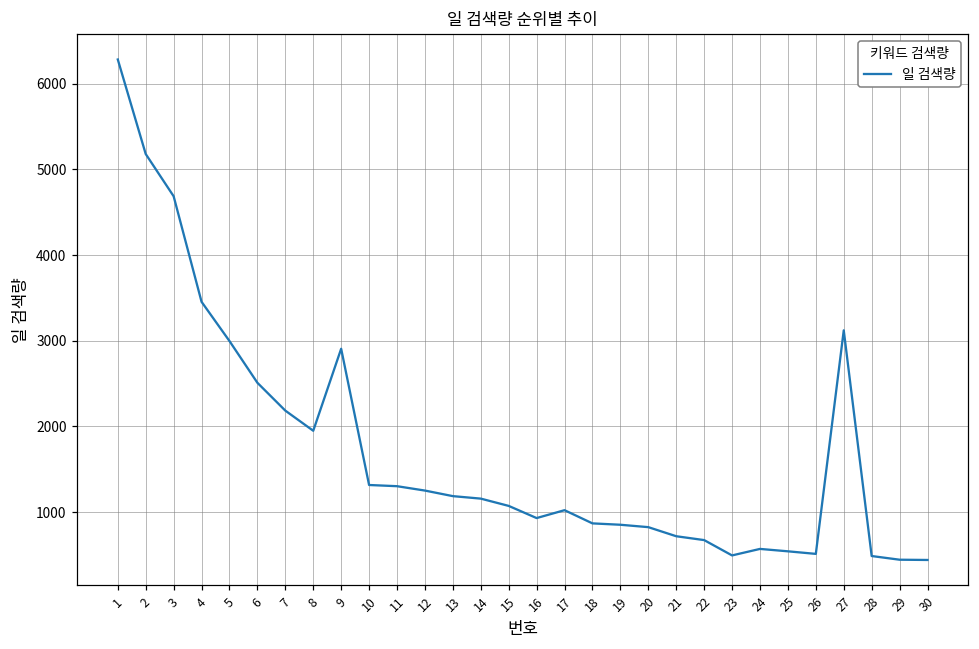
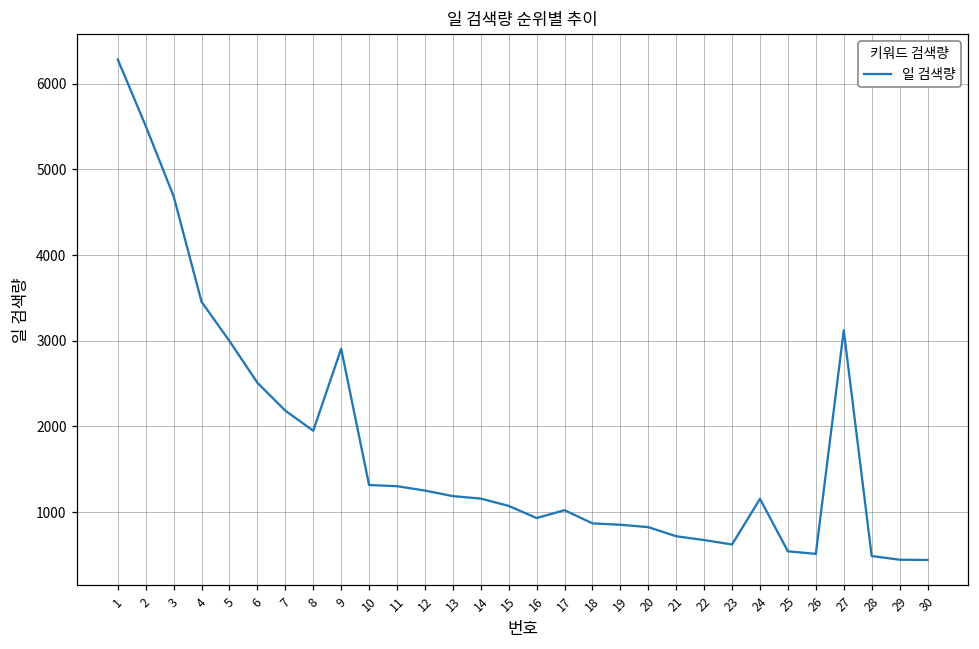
  {
    "1": 6300,
-   "2": 5200,
+   "2": 5500,
    "3": 4700,
    "4": 3500,
    "5": 3000,
    "6": 2500,
    "7": 2200,
    "8": 2000,
    "9": 2900,
    "10": 1300,
    "11": 1300,
    "12": 1300,
    "13": 1200,
    "14": 1200,
    "15": 1100,
    "16": 900,
    "17": 1000,
    "18": 900,
    "19": 900,
    "20": 800,
    "21": 700,
    "22": 700,
-   "23": 500,
-   "24": 600,
+   "23": 600,
+   "24": 1200,
    "25": 500,
    "26": 500,
    "27": 3100,
    "28": 500,
    "29": 400,
    "30": 400
  }
